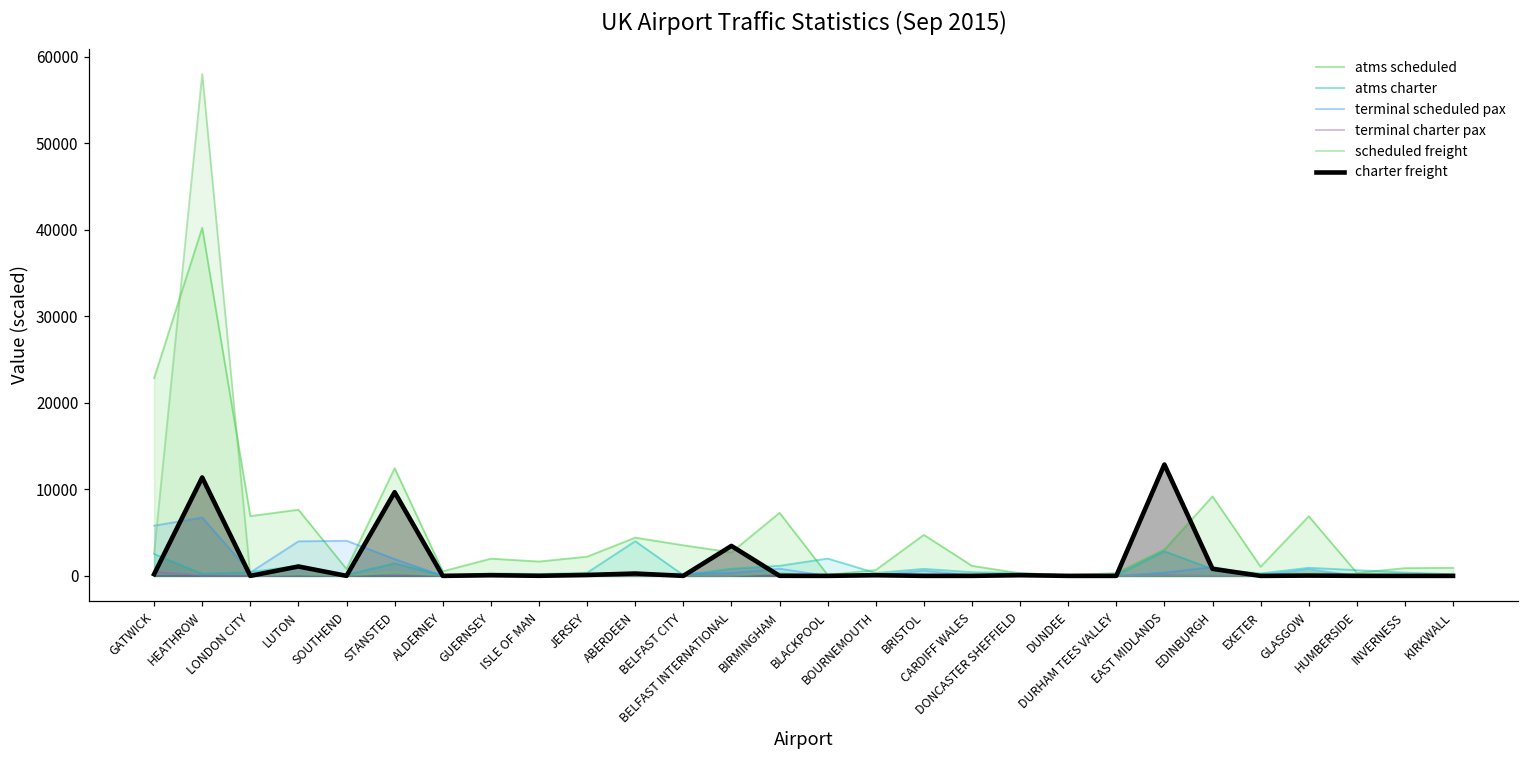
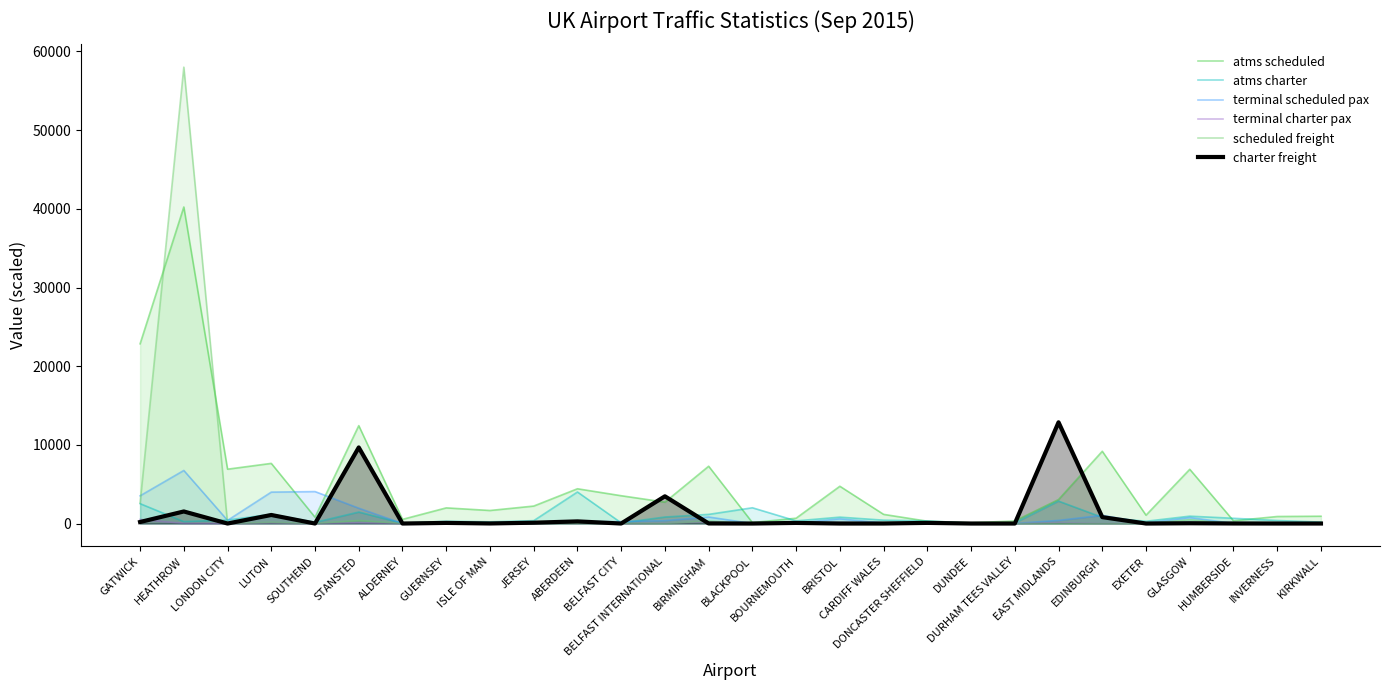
  {
    "atms charter": {
      "STANSTED": 1000,
      "ABERDEEN": 4000,
      "BELFAST INTERNATIONAL": 1000,
      "BIRMINGHAM": 1000,
      "BLACKPOOL": 2000,
      "CARDIFF WALES": 0,
      "INVERNESS": 0
    },
    "terminal scheduled pax": {
-     "GATWICK": 6000,
+     "GATWICK": 4000,
      "HEATHROW": 7000,
      "LUTON": 4000,
      "SOUTHEND": 4000,
      "STANSTED": 2000,
      "BIRMINGHAM": 1000
    },
    "terminal charter pax": {
      "GATWICK": 1000
    },
    "charter freight": {
      "GATWICK": 0,
-     "HEATHROW": 11000,
+     "HEATHROW": 2000,
      "STANSTED": 10000,
      "BELFAST INTERNATIONAL": 3000,
      "EAST MIDLANDS": 13000
    }
  }
